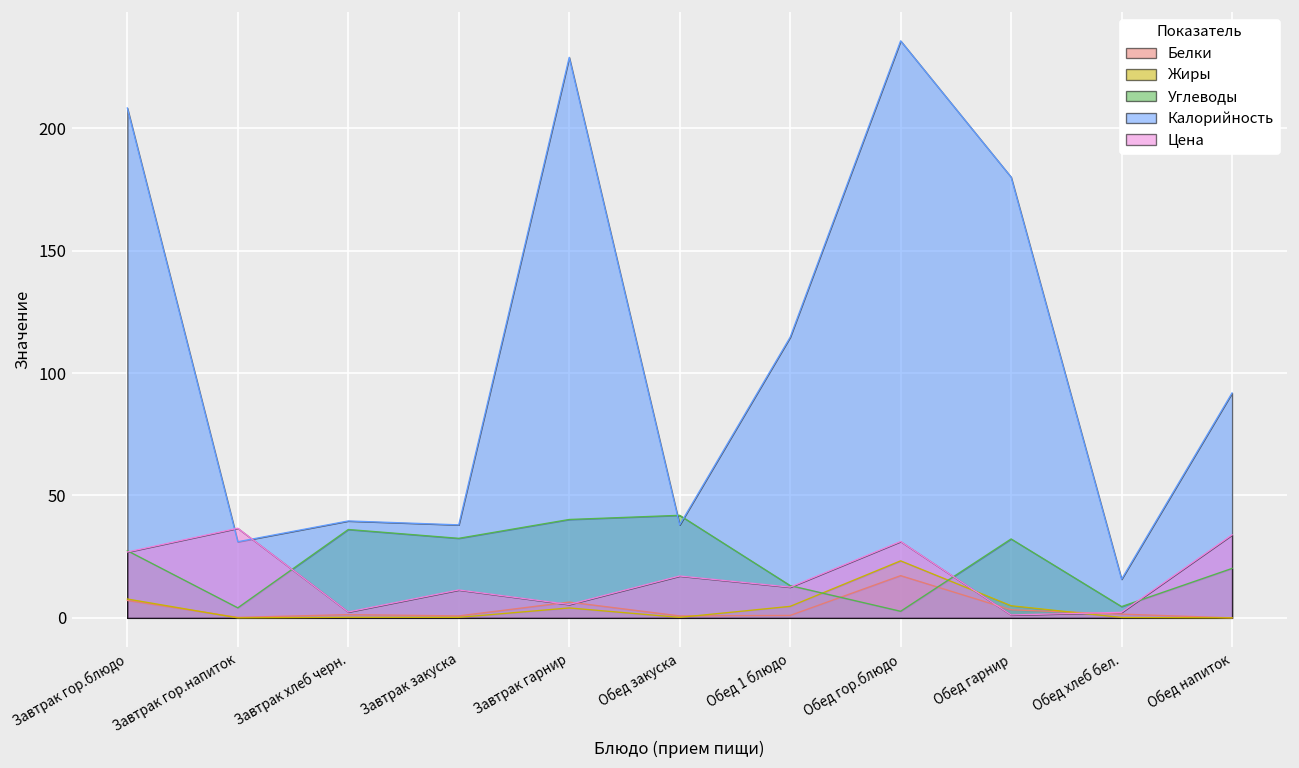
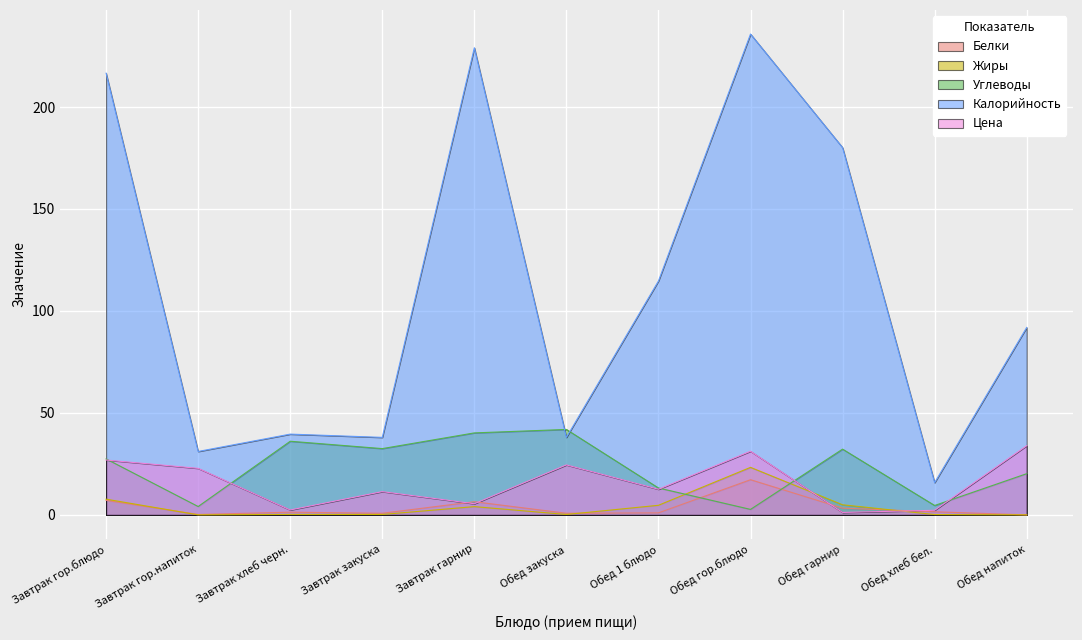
  {
    "Белки": {
      "Обед 1 блюдо": 1,
      "Обед гор.блюдо": 17,
      "Обед гарнир": 3
    },
    "Жиры": {
      "Завтрак гарнир": 4,
      "Обед 1 блюдо": 5,
      "Обед гор.блюдо": 23,
      "Обед гарнир": 5,
      "Обед хлеб бел.": 0
    },
    "Углеводы": {
      "Завтрак гор.напиток": 4,
      "Завтрак хлеб черн.": 36,
      "Завтрак закуска": 33,
      "Завтрак гарнир": 40,
      "Обед закуска": 42,
      "Обед гор.блюдо": 3,
      "Обед гарнир": 32,
      "Обед хлеб бел.": 5,
      "Обед напиток": 20
    },
    "Калорийность": {
-     "Завтрак гор.блюдо": 208,
+     "Завтрак гор.блюдо": 217,
      "Завтрак гор.напиток": 31,
      "Завтрак хлеб черн.": 40,
      "Завтрак закуска": 38,
      "Завтрак гарнир": 229,
      "Обед закуска": 38,
      "Обед 1 блюдо": 115,
      "Обед гор.блюдо": 236,
      "Обед гарнир": 180,
      "Обед хлеб бел.": 16,
      "Обед напиток": 92
    },
    "Цена": {
-     "Завтрак гор.напиток": 37,
+     "Завтрак гор.напиток": 23,
      "Завтрак закуска": 11,
-     "Обед закуска": 17,
+     "Обед закуска": 25,
      "Обед гор.блюдо": 31,
      "Обед гарнир": 1,
      "Обед напиток": 34
    }
  }
